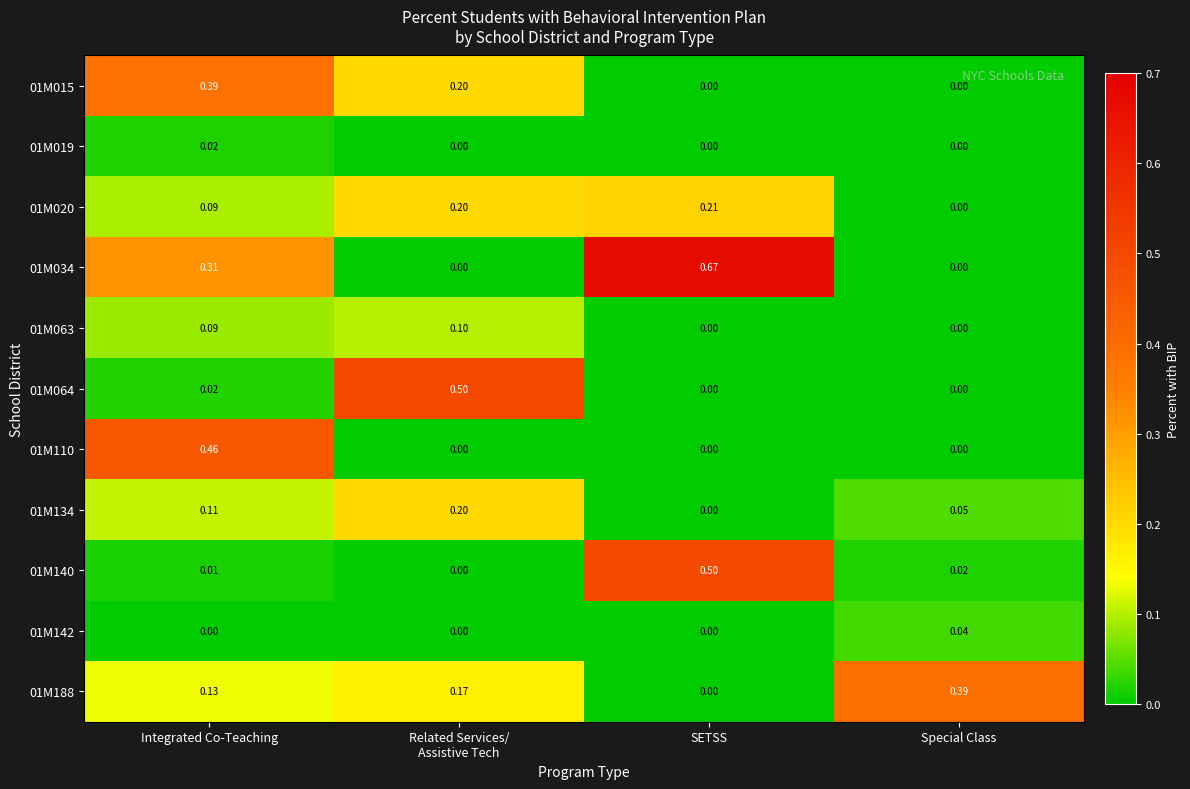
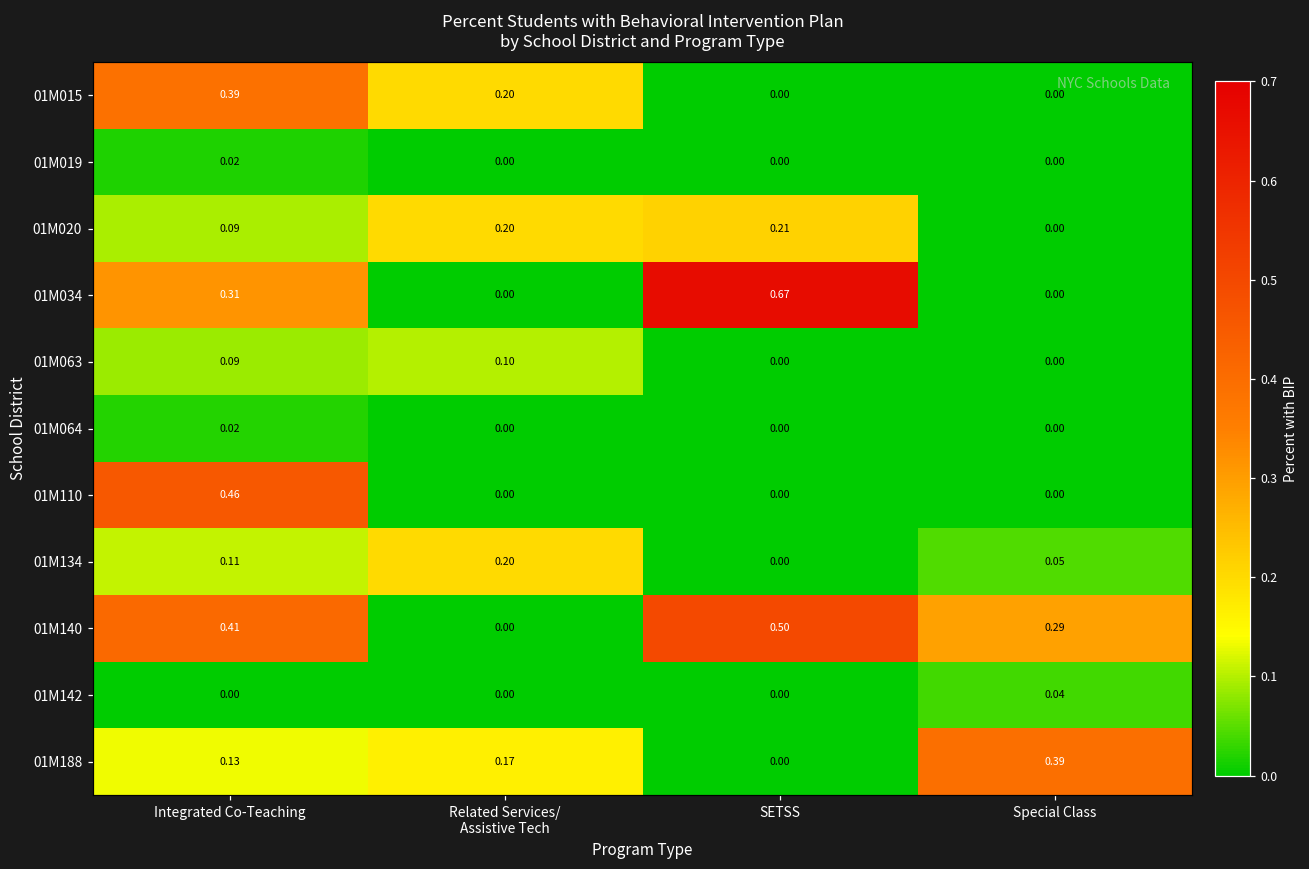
  {
    "01M015": {
      "Integrated Co-Teaching": 0.39,
      "Related Services/ Assistive Tech": 0.20,
      "SETSS": 0.00
    },
    "01M019": {
      "Integrated Co-Teaching": 0.02,
      "Related Services/ Assistive Tech": 0.00,
      "SETSS": 0.00,
      "Special Class": 0.00
    },
    "01M020": {
      "Integrated Co-Teaching": 0.09,
      "Related Services/ Assistive Tech": 0.20,
      "SETSS": 0.21,
      "Special Class": 0.00
    },
    "01M034": {
      "Integrated Co-Teaching": 0.31,
      "Related Services/ Assistive Tech": 0.00,
      "SETSS": 0.67,
      "Special Class": 0.00
    },
    "01M063": {
      "Integrated Co-Teaching": 0.09,
      "Related Services/ Assistive Tech": 0.10,
      "SETSS": 0.00,
      "Special Class": 0.00
    },
    "01M064": {
      "Integrated Co-Teaching": 0.02,
-     "Related Services/ Assistive Tech": 0.50,
+     "Related Services/ Assistive Tech": 0.00,
      "SETSS": 0.00,
      "Special Class": 0.00
    },
    "01M110": {
      "Integrated Co-Teaching": 0.46,
      "Related Services/ Assistive Tech": 0.00,
      "SETSS": 0.00,
      "Special Class": 0.00
    },
    "01M134": {
      "Integrated Co-Teaching": 0.11,
      "Related Services/ Assistive Tech": 0.20,
      "SETSS": 0.00,
      "Special Class": 0.05
    },
    "01M140": {
-     "Integrated Co-Teaching": 0.01,
+     "Integrated Co-Teaching": 0.41,
      "Related Services/ Assistive Tech": 0.00,
      "SETSS": 0.50,
-     "Special Class": 0.02
+     "Special Class": 0.29
    },
    "01M142": {
      "Integrated Co-Teaching": 0.00,
      "Related Services/ Assistive Tech": 0.00,
      "SETSS": 0.00,
      "Special Class": 0.04
    },
    "01M188": {
      "Integrated Co-Teaching": 0.13,
      "Related Services/ Assistive Tech": 0.17,
      "SETSS": 0.00,
      "Special Class": 0.39
    }
  }
